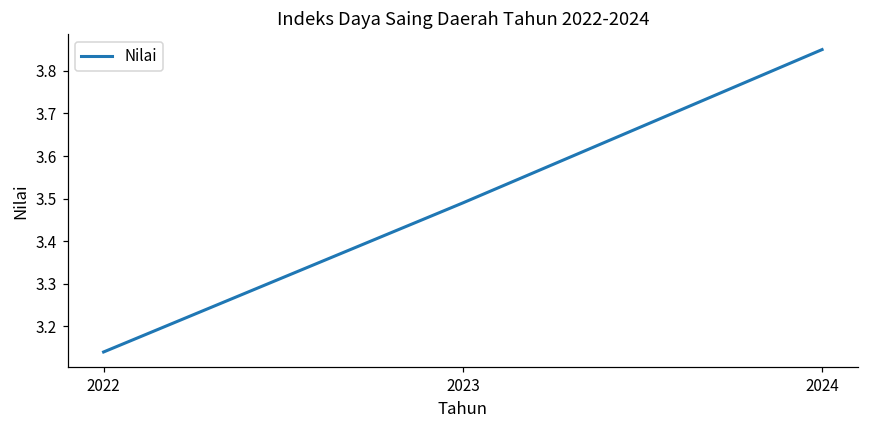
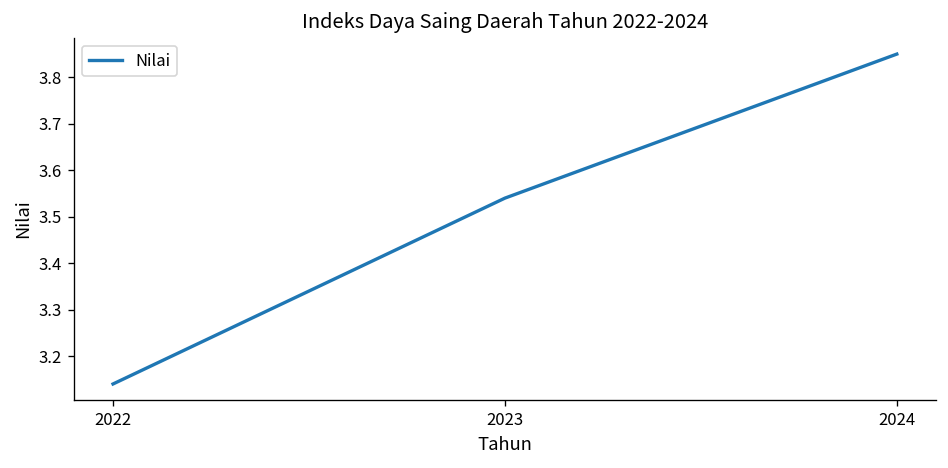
  {
    "2022": 3.14,
-   "2023": 3.49,
+   "2023": 3.54,
    "2024": 3.85
  }
